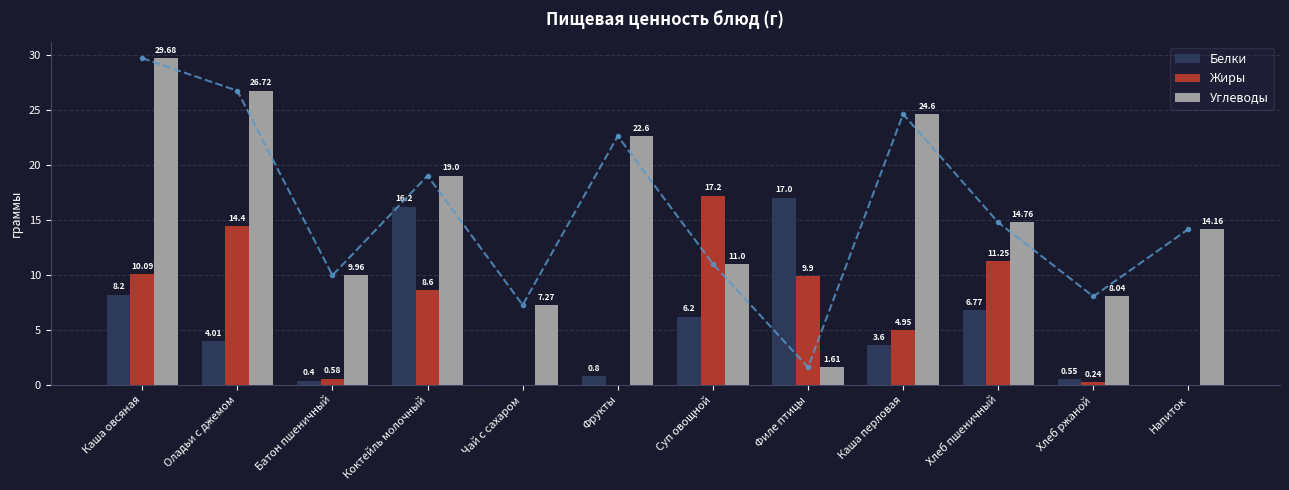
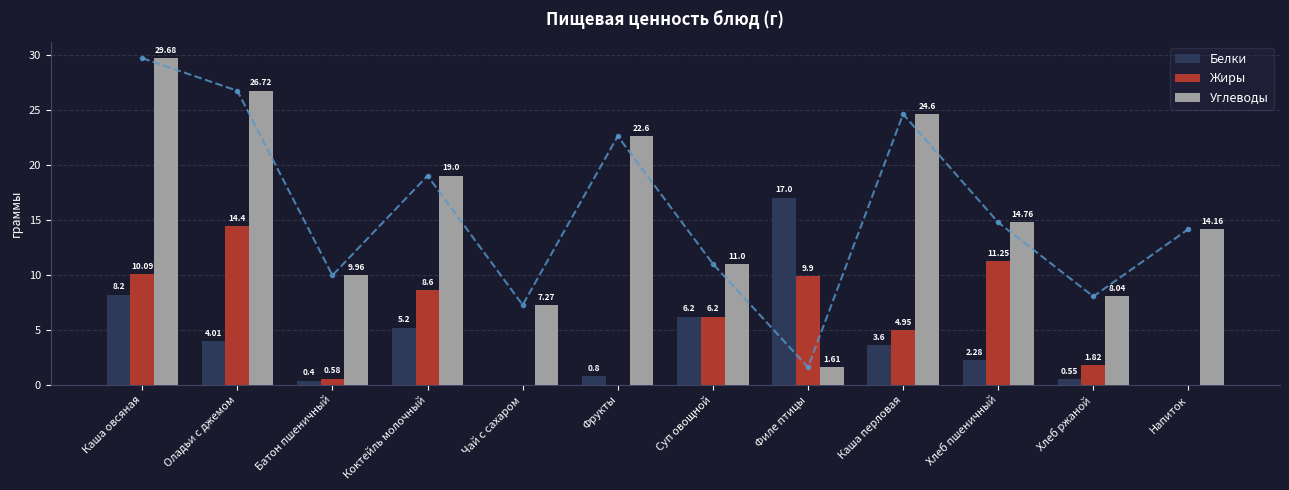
  {
    "Белки": {
      "Каша овсяная": 8.2,
      "Оладьи с джемом": 4.01,
      "Батон пшеничный": 0.4,
-     "Коктейль молочный": 16.2,
+     "Коктейль молочный": 5.2,
      "Фрукты": 0.8,
      "Суп овощной": 6.2,
      "Филе птицы": 17.0,
      "Каша перловая": 3.6,
-     "Хлеб пшеничный": 6.77,
+     "Хлеб пшеничный": 2.28,
      "Хлеб ржаной": 0.55
    },
    "Жиры": {
      "Каша овсяная": 10.09,
      "Оладьи с джемом": 14.4,
      "Батон пшеничный": 0.58,
      "Коктейль молочный": 8.6,
-     "Суп овощной": 17.2,
+     "Суп овощной": 6.2,
      "Филе птицы": 9.9,
      "Каша перловая": 4.95,
      "Хлеб пшеничный": 11.25,
-     "Хлеб ржаной": 0.24
+     "Хлеб ржаной": 1.82
    },
    "Углеводы": {
      "Каша овсяная": 29.68,
      "Оладьи с джемом": 26.72,
      "Батон пшеничный": 9.96,
      "Коктейль молочный": 19.0,
      "Чай с сахаром": 7.27,
      "Фрукты": 22.6,
      "Суп овощной": 11.0,
      "Филе птицы": 1.61,
      "Каша перловая": 24.6,
      "Хлеб пшеничный": 14.76,
      "Хлеб ржаной": 8.04,
      "Напиток": 14.16
    }
  }
